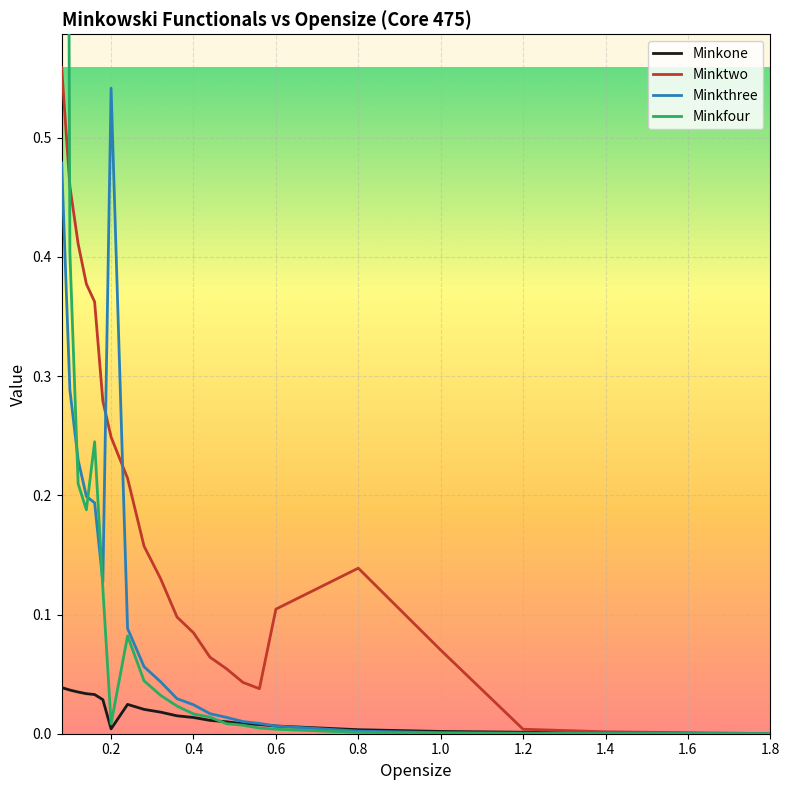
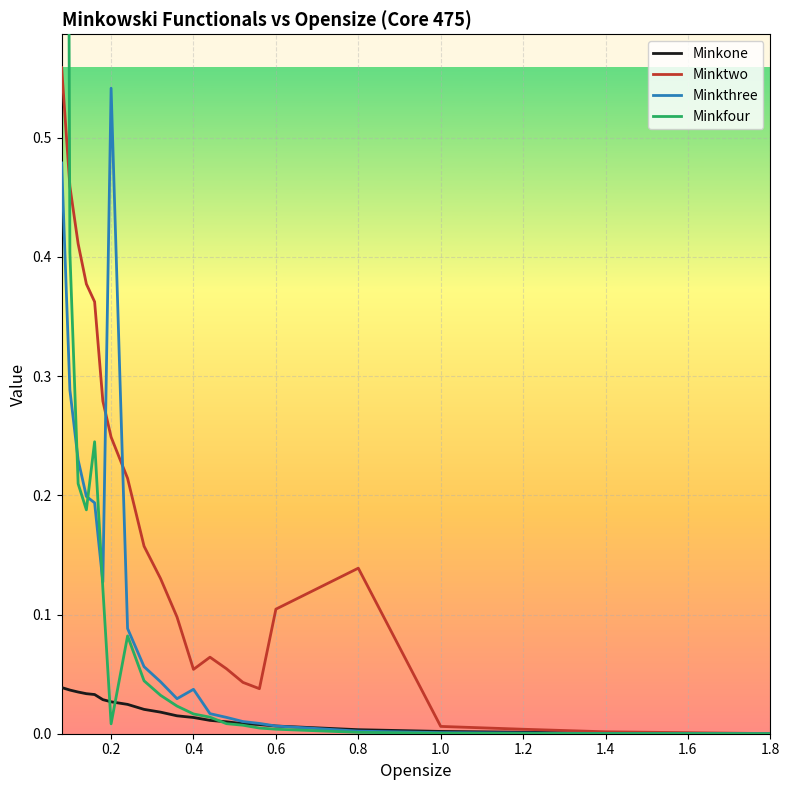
  {
    "Minkone": {
-     "0.2": 0.004,
+     "0.2": 0.027,
      "0.4": 0.014
    },
    "Minktwo": {
      "0.2": 0.249,
-     "0.4": 0.085,
+     "0.4": 0.054,
      "0.6": 0.105,
      "0.8": 0.139,
-     "1.0": 0.070,
+     "1.0": 0.006,
      "1.2": 0.004
    },
    "Minkthree": {
      "0.2": 0.542,
-     "0.4": 0.024
+     "0.4": 0.037
    },
    "Minkfour": {
      "0.2": 0.008,
      "0.4": 0.017,
      "0.6": 0.004
    }
  }
